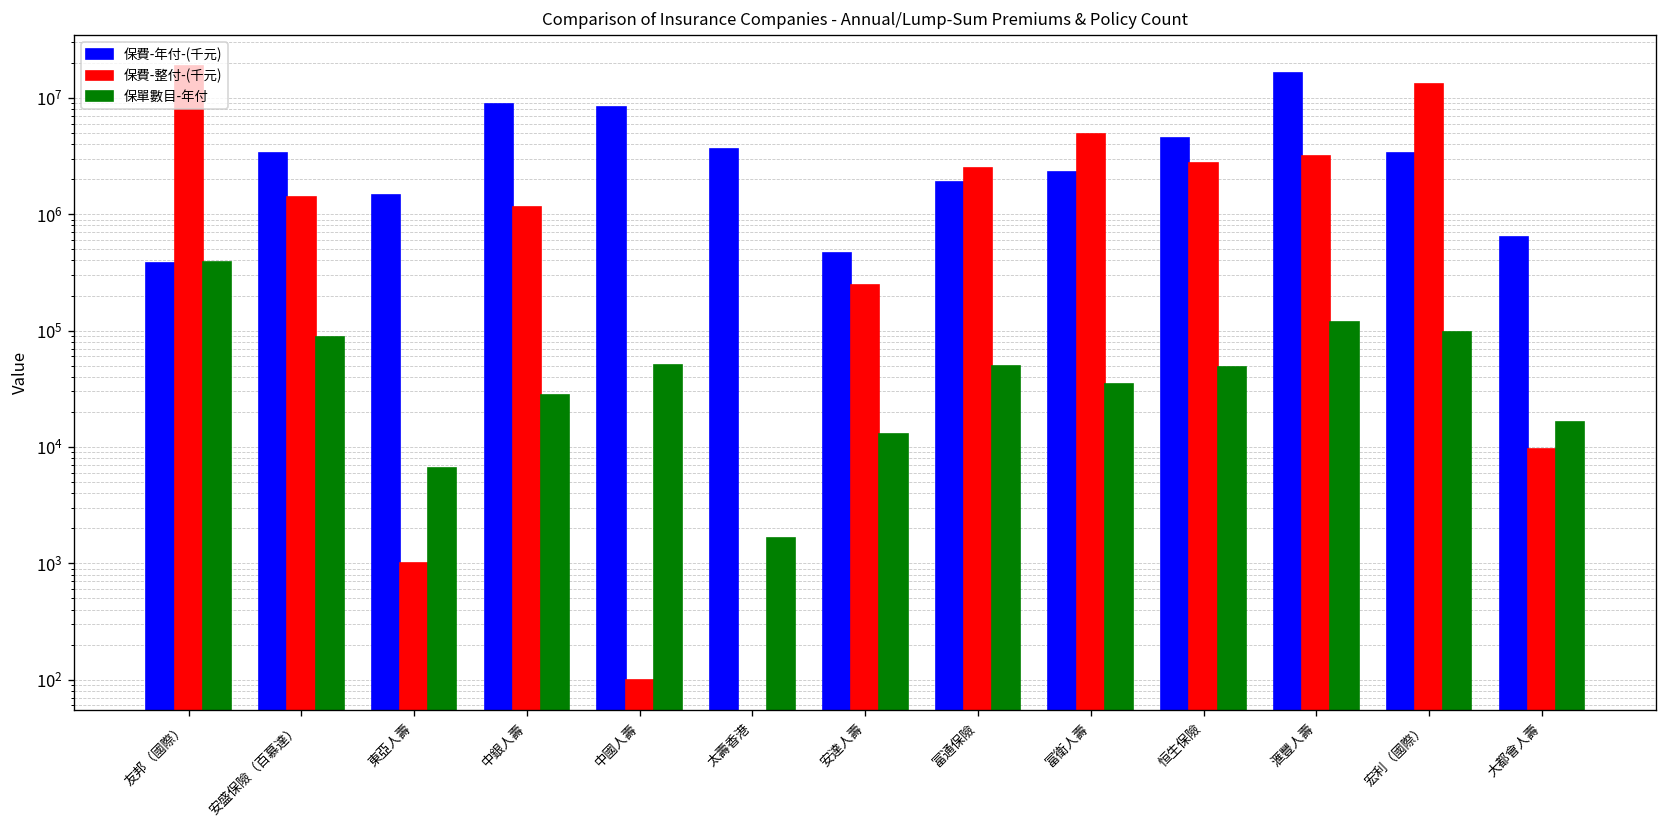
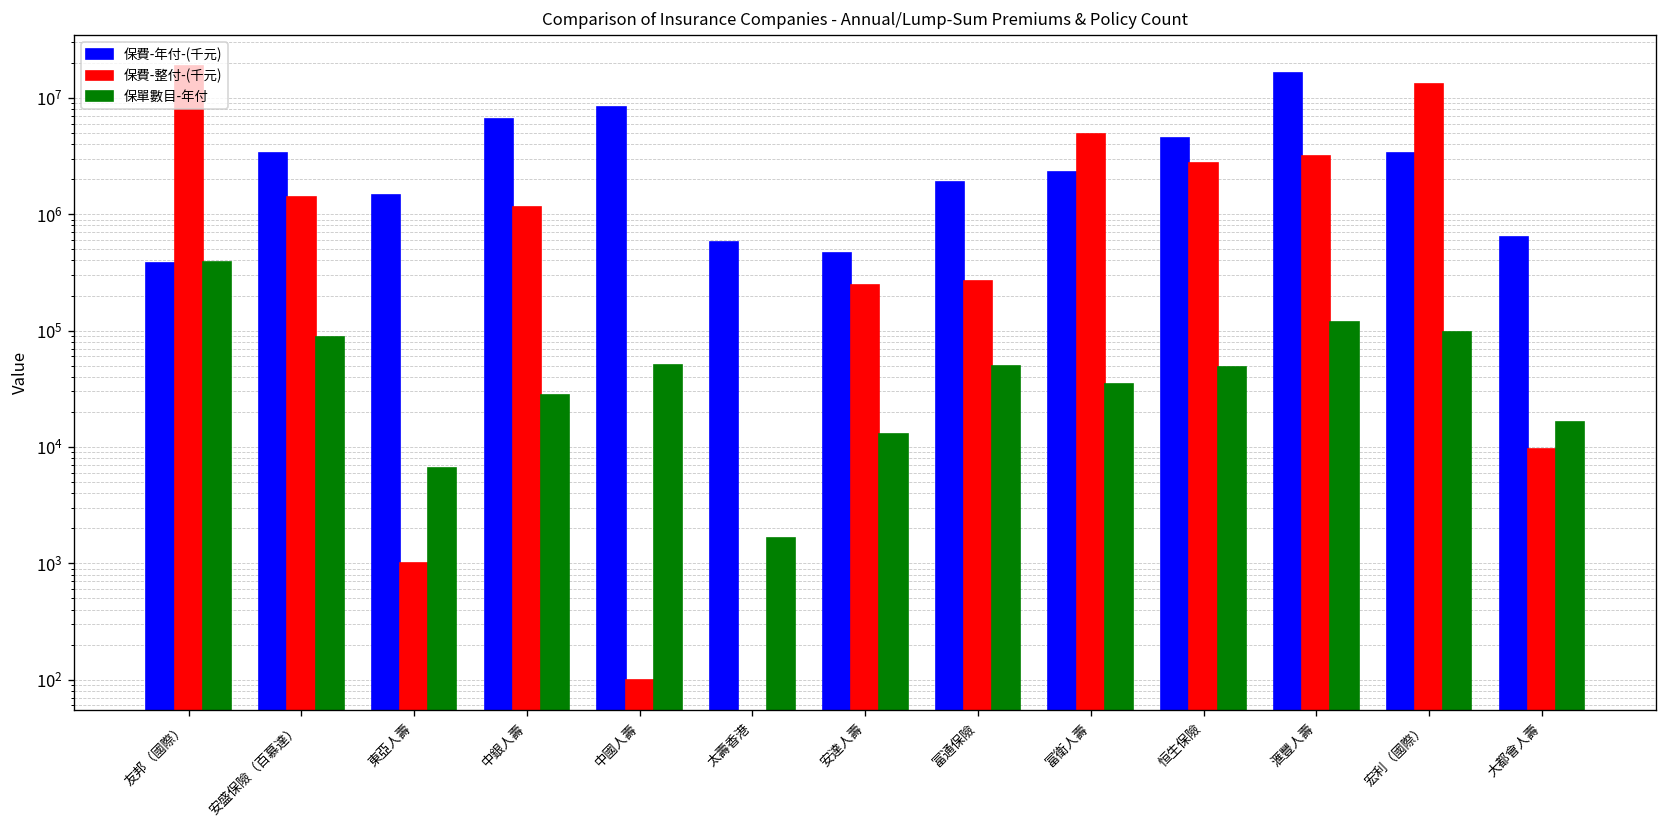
  {
    "保費-年付-(千元)": {
      "友邦（國際）": 380000,
      "安盛保險（百慕達）": 3400000,
      "東亞人壽": 1500000,
-     "中銀人壽": 9000000,
+     "中銀人壽": 7000000,
      "中國人壽": 8000000,
-     "太壽香港": 3600000,
+     "太壽香港": 600000,
      "安達人壽": 500000,
      "富通保險": 1900000,
      "富衛人壽": 2300000,
      "恒生保險": 4000000,
      "滙豐人壽": 16000000,
      "宏利（國際）": 3300000,
      "大都會人壽": 600000
    },
    "保費-整付-(千元)": {
      "安盛保險（百慕達）": 1400000,
      "東亞人壽": 1000,
      "中銀人壽": 1200000,
      "中國人壽": 100,
      "安達人壽": 250000,
-     "富通保險": 2500000,
+     "富通保險": 260000,
      "富衛人壽": 5000000,
      "恒生保險": 2700000,
      "滙豐人壽": 3200000,
      "宏利（國際）": 13000000,
      "大都會人壽": 10000
    },
    "保單數目-年付": {
      "友邦（國際）": 390000,
      "安盛保險（百慕達）": 90000,
      "東亞人壽": 7000,
      "中銀人壽": 28000,
      "中國人壽": 50000,
      "太壽香港": 1600,
      "安達人壽": 13000,
      "富通保險": 50000,
      "富衛人壽": 35000,
      "恒生保險": 50000,
      "滙豐人壽": 120000,
      "宏利（國際）": 100000,
      "大都會人壽": 16000
    }
  }
